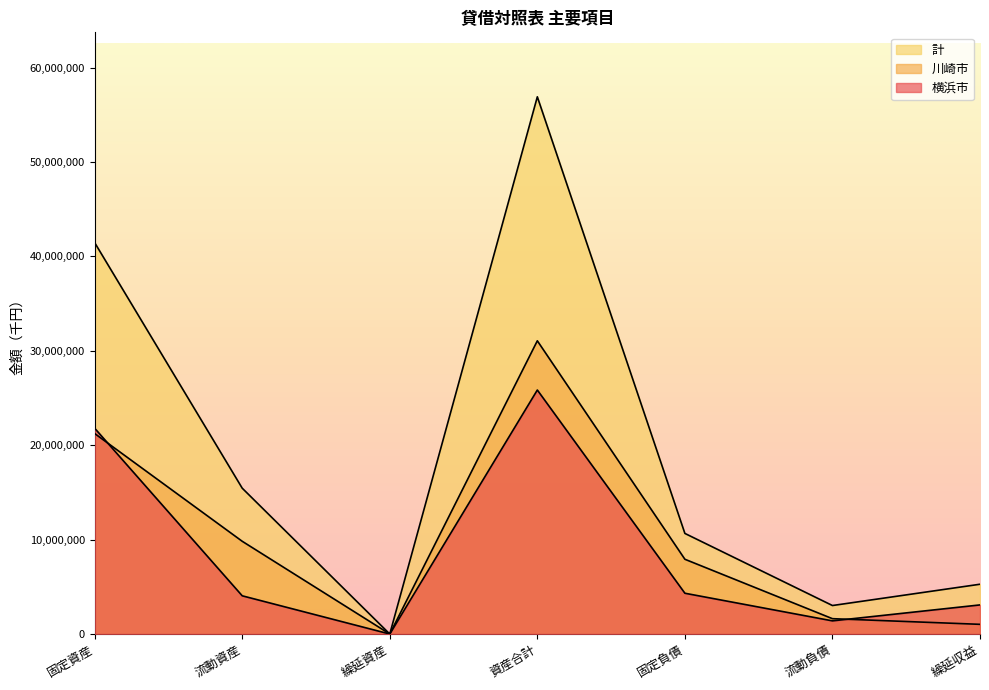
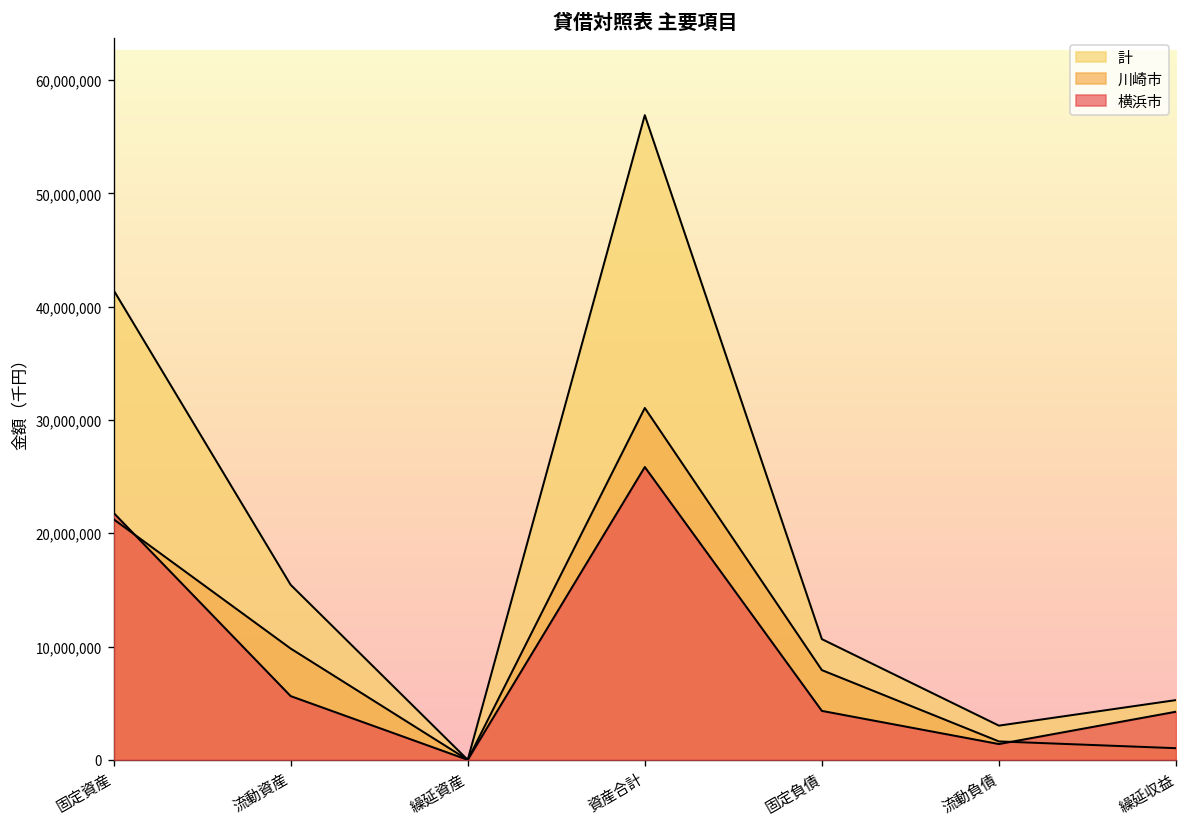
  {
    "横浜市": {
      "固定資産": "22,000,000",
-     "流動資産": "4,000,000",
+     "流動資産": "6,000,000",
      "資産合計": "26,000,000",
      "固定負債": "4,000,000",
-     "繰延収益": "3,000,000"
+     "繰延収益": "4,000,000"
    }
  }
